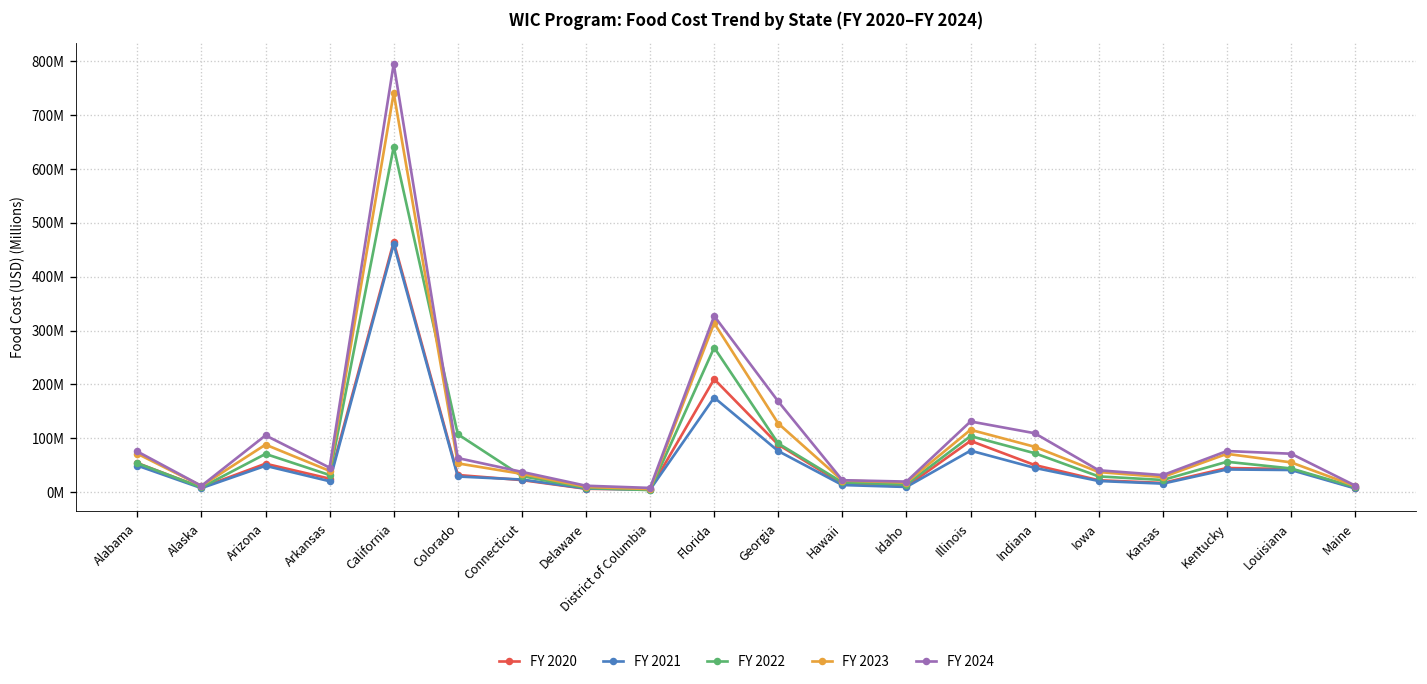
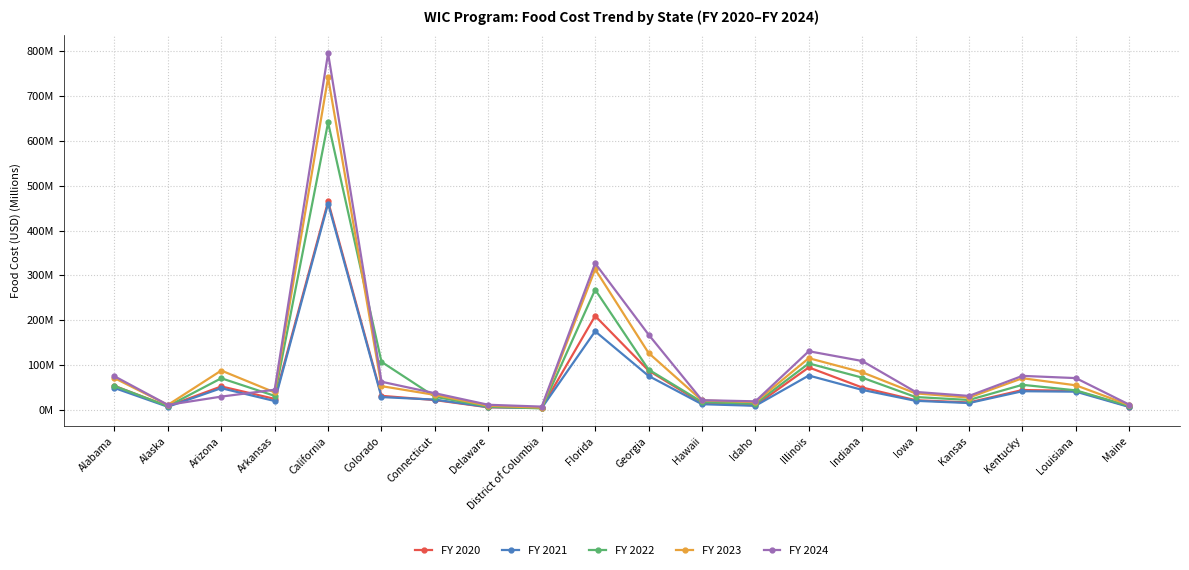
  {
    "FY 2020": {
      "Florida": 210000000,
      "Illinois": 90000000
    },
    "FY 2021": {
      "Florida": 180000000,
      "Georgia": 80000000,
      "Illinois": 80000000
    },
    "FY 2022": {
      "Arizona": 70000000,
      "Arkansas": 30000000,
      "California": 640000000,
      "Colorado": 110000000,
      "Florida": 270000000,
      "Illinois": 100000000,
      "Indiana": 70000000,
      "Iowa": 30000000,
      "Kentucky": 60000000
    },
    "FY 2023": {
      "Arizona": 90000000,
      "Arkansas": 40000000,
      "California": 740000000,
      "Colorado": 50000000,
      "Florida": 310000000,
      "Georgia": 130000000,
      "Illinois": 120000000,
      "Indiana": 80000000,
      "Louisiana": 60000000
    },
    "FY 2024": {
-     "Arizona": 110000000,
+     "Arizona": 30000000,
      "Arkansas": 50000000,
      "California": 800000000,
      "Colorado": 60000000,
      "Florida": 330000000,
      "Georgia": 170000000,
      "Illinois": 130000000,
      "Indiana": 110000000,
      "Louisiana": 70000000
    }
  }
